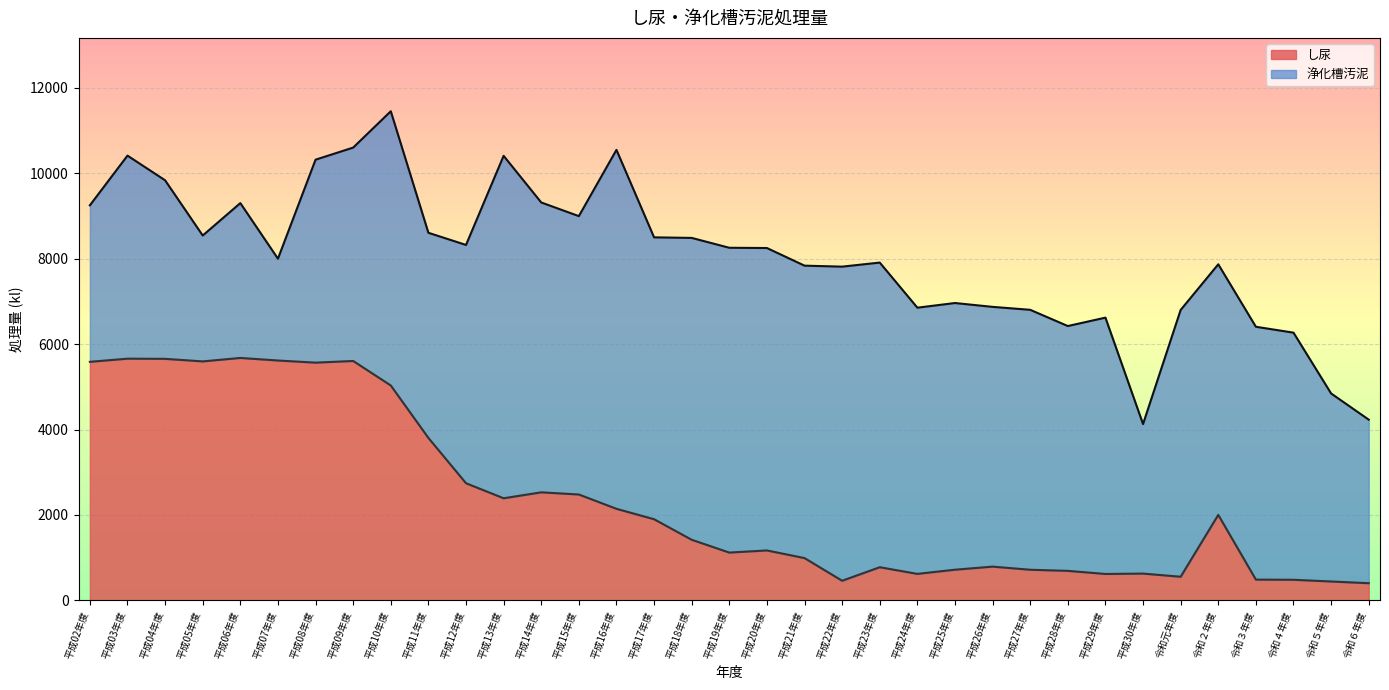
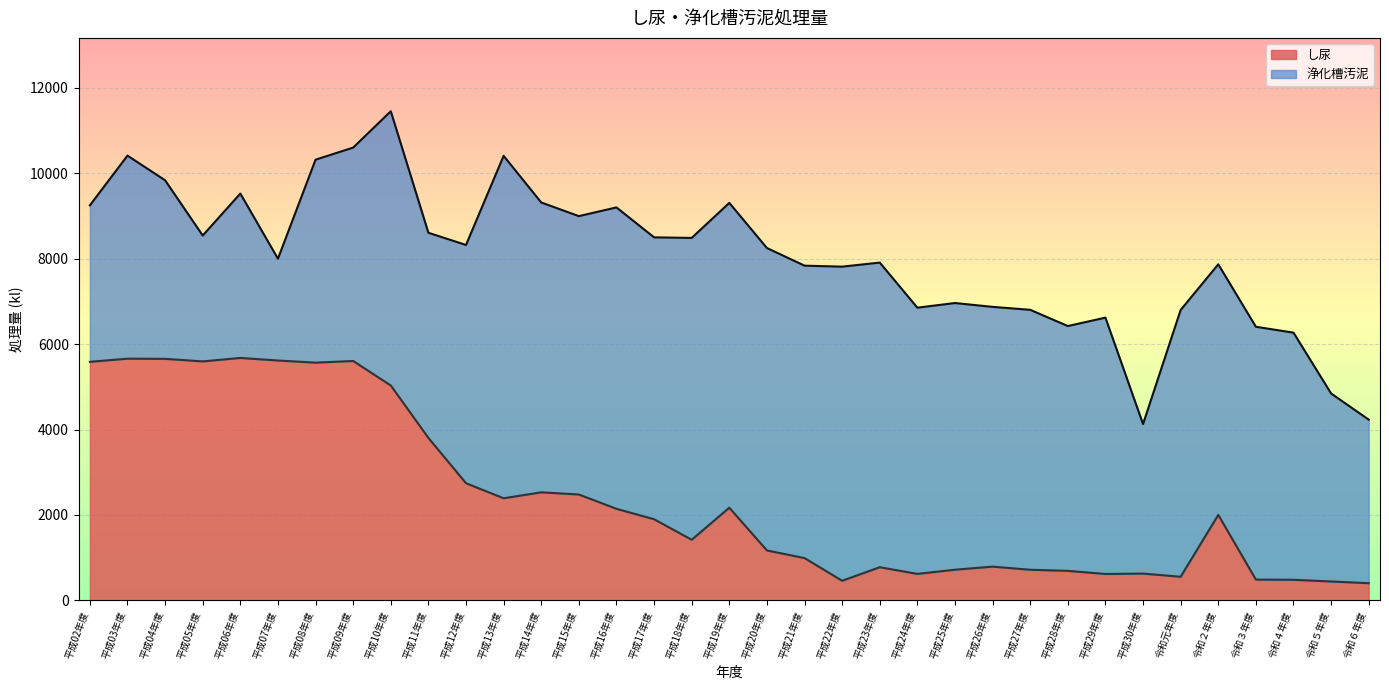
  {
    "し尿": {
      "平成02年度": 5600,
      "平成03年度": 5700,
      "平成04年度": 5700,
      "平成05年度": 5600,
      "平成06年度": 5700,
      "平成07年度": 5600,
      "平成08年度": 5600,
      "平成09年度": 5600,
      "平成10年度": 5000,
      "平成11年度": 3800,
      "平成12年度": 2700,
      "平成13年度": 2400,
      "平成14年度": 2500,
      "平成15年度": 2500,
      "平成16年度": 2100,
      "平成17年度": 1900,
      "平成18年度": 1400,
-     "平成19年度": 1100,
+     "平成19年度": 2200,
      "平成20年度": 1200,
      "平成21年度": 1000,
      "平成22年度": 500,
      "平成23年度": 800,
      "平成24年度": 600,
      "平成25年度": 700,
      "平成26年度": 800,
      "平成27年度": 700,
      "平成28年度": 700,
      "平成29年度": 600,
      "平成30年度": 600,
      "令和元年度": 600,
      "令和２年度": 2000,
      "令和３年度": 500,
      "令和４年度": 500,
      "令和５年度": 400,
      "令和６年度": 400
    },
    "浄化槽汚泥": {
      "平成02年度": 3700,
      "平成03年度": 4800,
      "平成04年度": 4200,
      "平成05年度": 2900,
-     "平成06年度": 3600,
+     "平成06年度": 3800,
      "平成07年度": 2400,
      "平成08年度": 4800,
      "平成09年度": 5000,
      "平成10年度": 6400,
      "平成11年度": 4800,
      "平成12年度": 5600,
      "平成13年度": 8000,
      "平成14年度": 6800,
      "平成15年度": 6500,
-     "平成16年度": 8400,
+     "平成16年度": 7100,
      "平成17年度": 6600,
      "平成18年度": 7100,
      "平成19年度": 7100,
      "平成20年度": 7100,
      "平成21年度": 6800,
      "平成22年度": 7400,
      "平成23年度": 7100,
      "平成24年度": 6200,
      "平成25年度": 6200,
      "平成26年度": 6100,
      "平成27年度": 6100,
      "平成28年度": 5700,
      "平成29年度": 6000,
      "平成30年度": 3500,
      "令和元年度": 6200,
      "令和２年度": 5900,
      "令和３年度": 5900,
      "令和４年度": 5800,
      "令和５年度": 4400,
      "令和６年度": 3800
    }
  }
